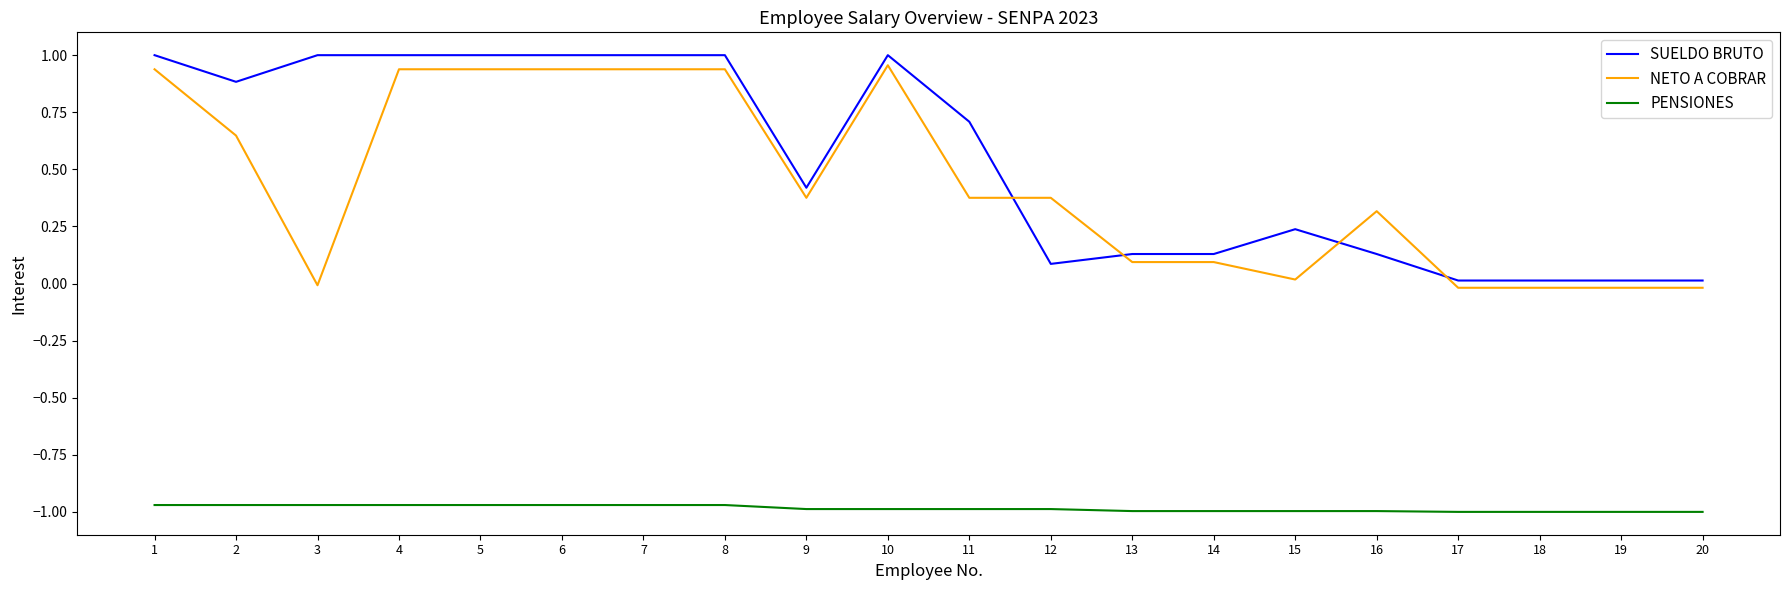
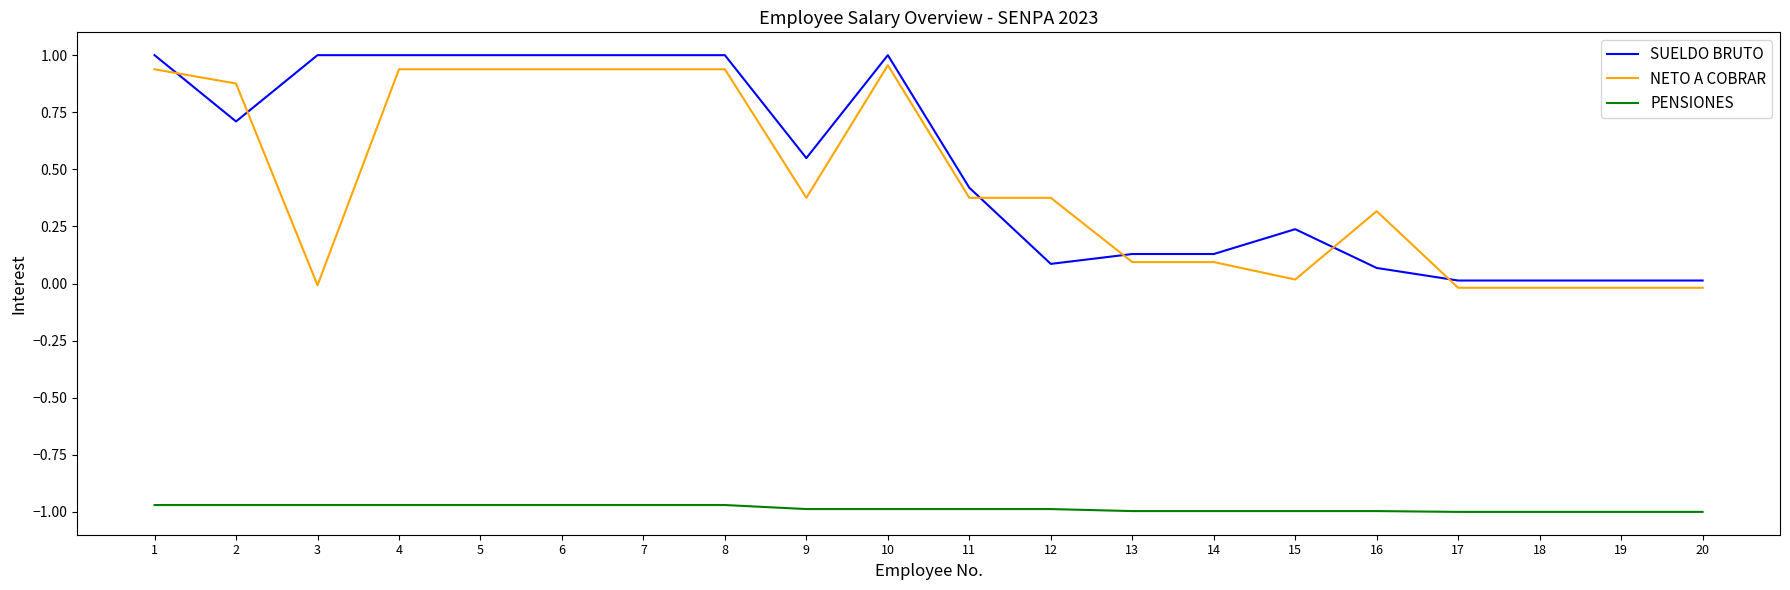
  {
    "SUELDO BRUTO": {
      "1": 1.00,
-     "2": 0.88,
+     "2": 0.71,
      "3": 1.00,
      "4": 1.00,
      "5": 1.00,
      "6": 1.00,
      "7": 1.00,
      "8": 1.00,
-     "9": 0.42,
+     "9": 0.55,
      "10": 1.00,
-     "11": 0.71,
+     "11": 0.42,
      "12": 0.09,
      "13": 0.13,
      "14": 0.13,
      "15": 0.24,
-     "16": 0.13,
+     "16": 0.07,
      "17": 0.01,
      "18": 0.01,
      "19": 0.01,
      "20": 0.01
    },
    "NETO A COBRAR": {
      "1": 0.94,
-     "2": 0.65,
+     "2": 0.88,
      "3": -0.01,
      "4": 0.94,
      "5": 0.94,
      "6": 0.94,
      "7": 0.94,
      "8": 0.94,
      "9": 0.38,
      "10": 0.96,
      "11": 0.38,
      "12": 0.38,
      "13": 0.09,
      "14": 0.09,
      "15": 0.02,
      "16": 0.32,
      "17": -0.02,
      "18": -0.02,
      "19": -0.02,
      "20": -0.02
    },
    "PENSIONES": {
      "1": -0.97,
      "2": -0.97,
      "3": -0.97,
      "4": -0.97,
      "5": -0.97,
      "6": -0.97,
      "7": -0.97,
      "8": -0.97,
      "9": -0.99,
      "10": -0.99,
      "11": -0.99,
      "12": -0.99,
      "13": -1.00,
      "14": -1.00,
      "15": -1.00,
      "16": -1.00,
      "17": -1.00,
      "18": -1.00,
      "19": -1.00,
      "20": -1.00
    }
  }
